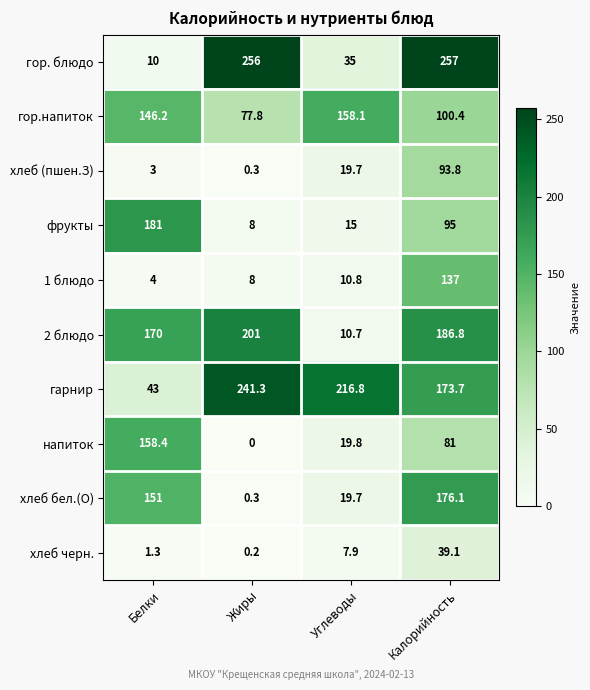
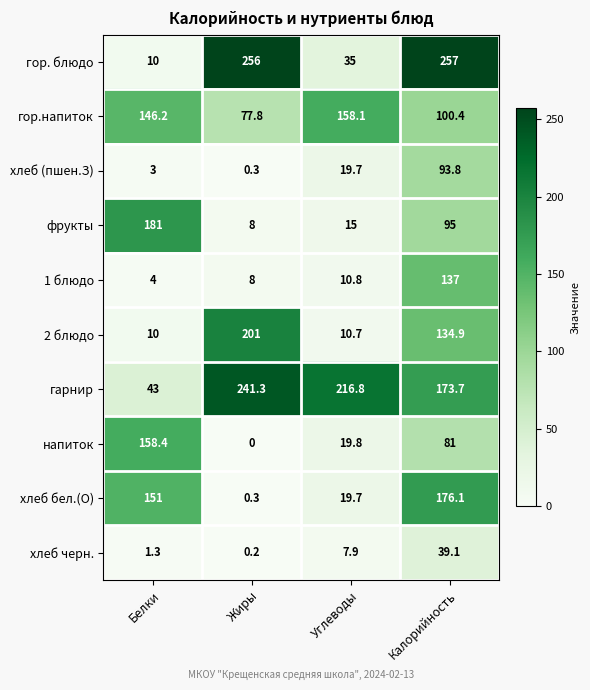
  {
    "гор. блюдо": {
      "Белки": 10,
      "Жиры": 256,
      "Углеводы": 35,
      "Калорийность": 257
    },
    "гор.напиток": {
      "Белки": 146.2,
      "Жиры": 77.8,
      "Углеводы": 158.1,
      "Калорийность": 100.4
    },
    "хлеб (пшен.З)": {
      "Белки": 3,
      "Жиры": 0.3,
      "Углеводы": 19.7,
      "Калорийность": 93.8
    },
    "фрукты": {
      "Белки": 181,
      "Жиры": 8,
      "Углеводы": 15,
      "Калорийность": 95
    },
    "1 блюдо": {
      "Белки": 4,
      "Жиры": 8,
      "Углеводы": 10.8,
      "Калорийность": 137
    },
    "2 блюдо": {
-     "Белки": 170,
+     "Белки": 10,
      "Жиры": 201,
      "Углеводы": 10.7,
-     "Калорийность": 186.8
+     "Калорийность": 134.9
    },
    "гарнир": {
      "Белки": 43,
      "Жиры": 241.3,
      "Углеводы": 216.8,
      "Калорийность": 173.7
    },
    "напиток": {
      "Белки": 158.4,
      "Жиры": 0,
      "Углеводы": 19.8,
      "Калорийность": 81
    },
    "хлеб бел.(О)": {
      "Белки": 151,
      "Жиры": 0.3,
      "Углеводы": 19.7,
      "Калорийность": 176.1
    },
    "хлеб черн.": {
      "Белки": 1.3,
      "Жиры": 0.2,
      "Углеводы": 7.9,
      "Калорийность": 39.1
    }
  }
